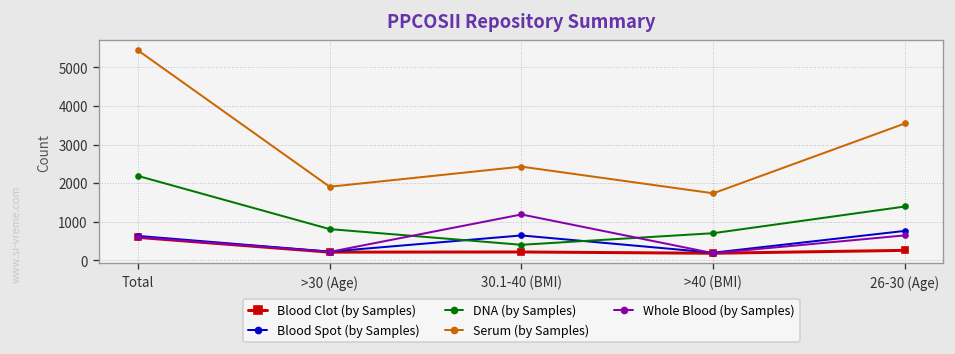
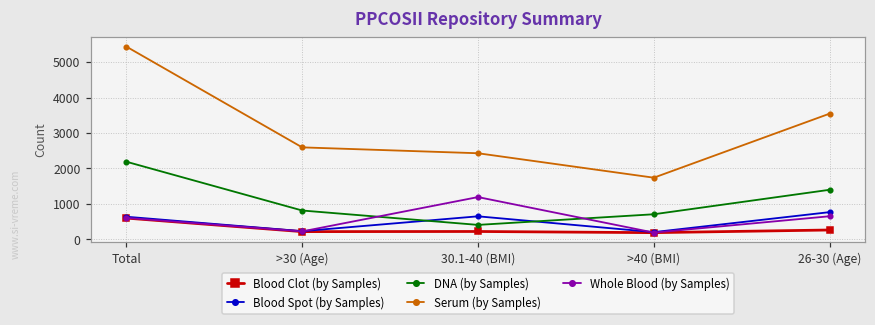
  {
    "Blood Clot (by Samples)": {
      "30.1-40 (BMI)": 200,
      "26-30 (Age)": 300
    },
    "Blood Spot (by Samples)": {
      "30.1-40 (BMI)": 600,
      "26-30 (Age)": 800
    },
    "DNA (by Samples)": {
      "Total": 2200,
      ">30 (Age)": 800,
      "30.1-40 (BMI)": 400,
      ">40 (BMI)": 700,
      "26-30 (Age)": 1400
    },
    "Serum (by Samples)": {
      "Total": 5400,
-     ">30 (Age)": 1900,
+     ">30 (Age)": 2600,
      "30.1-40 (BMI)": 2400,
      ">40 (BMI)": 1700,
      "26-30 (Age)": 3500
    },
    "Whole Blood (by Samples)": {
      "30.1-40 (BMI)": 1200,
      "26-30 (Age)": 700
    }
  }
